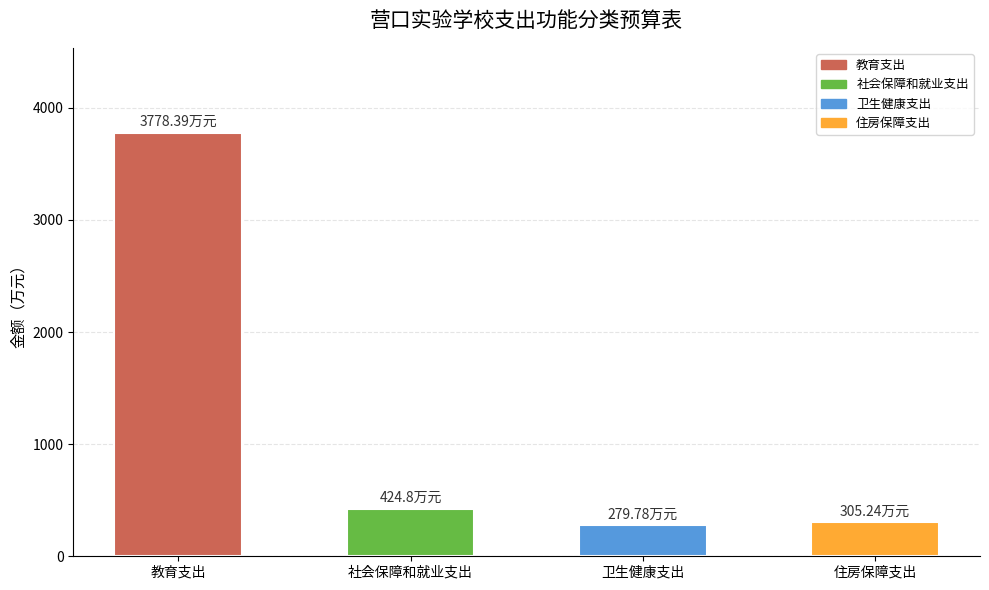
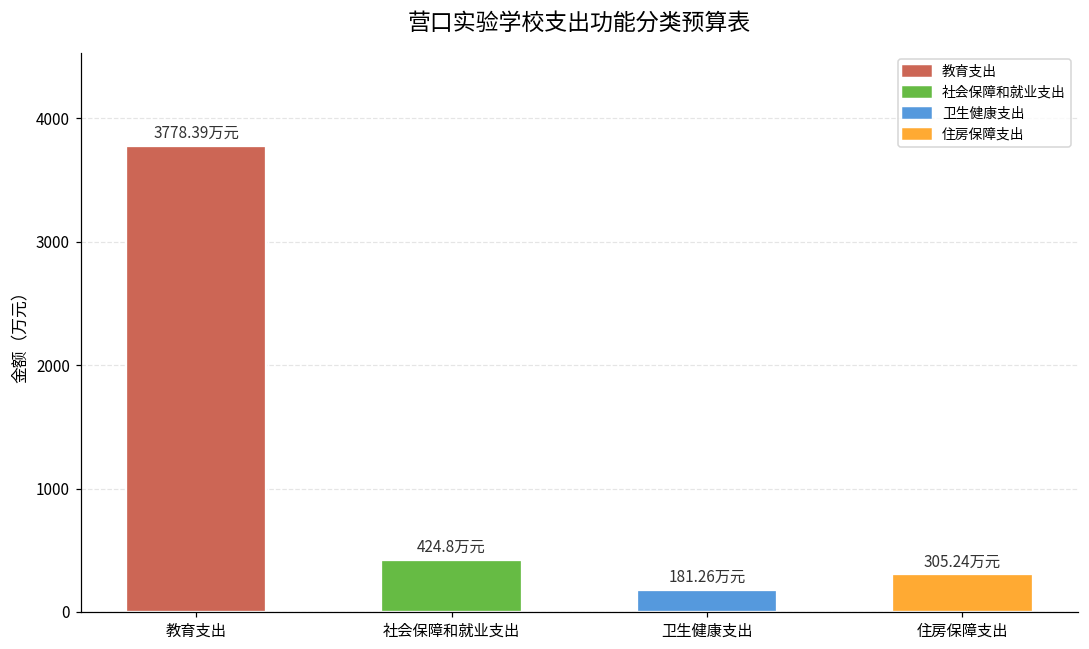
  {
    "教育支出": 3778.39,
    "社会保障和就业支出": 424.8,
-   "卫生健康支出": 279.78,
+   "卫生健康支出": 181.26,
    "住房保障支出": 305.24
  }
